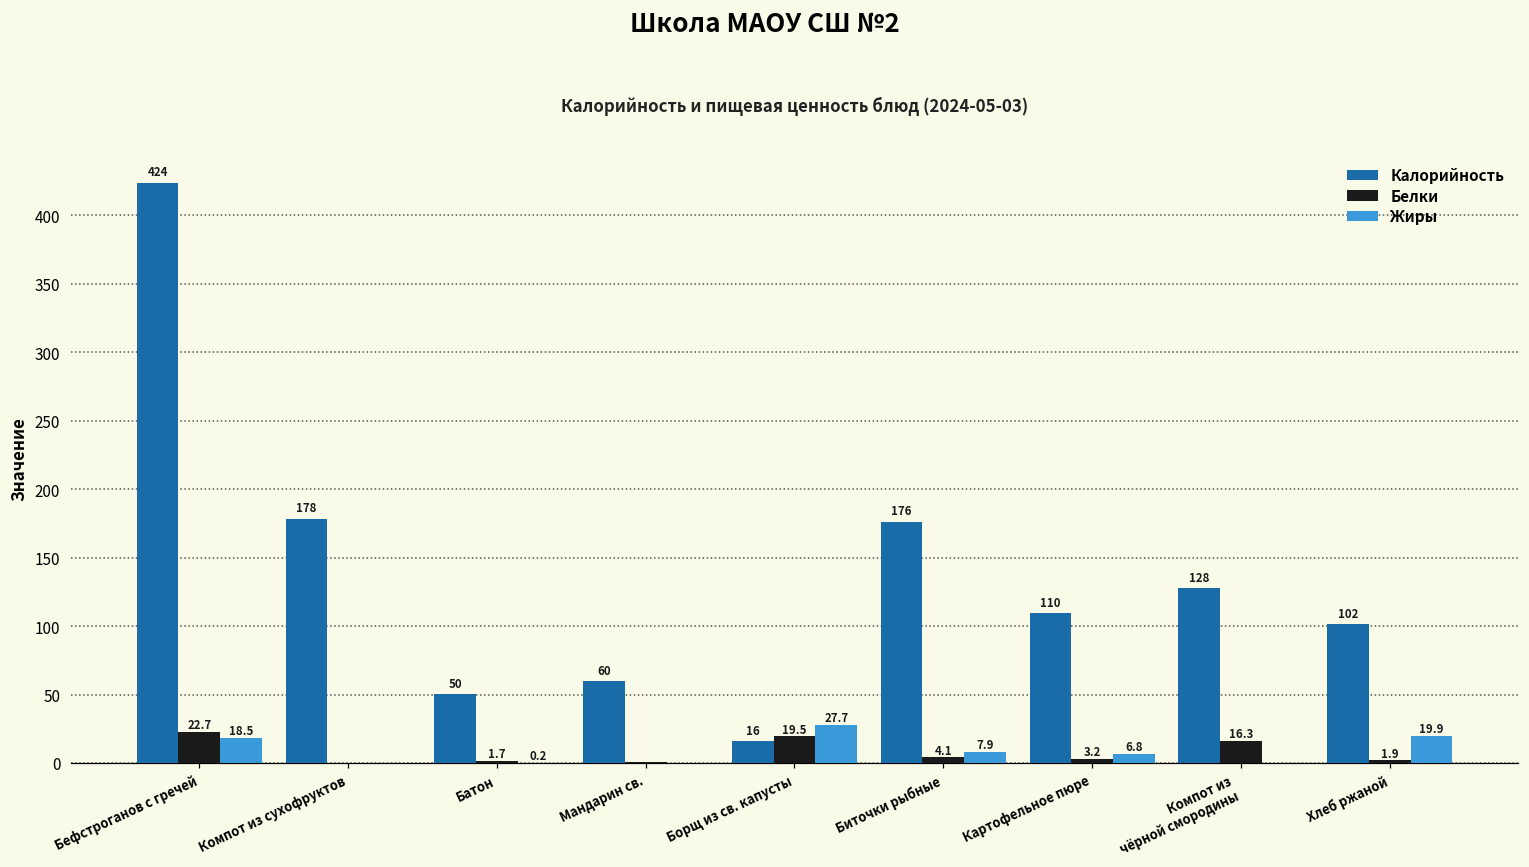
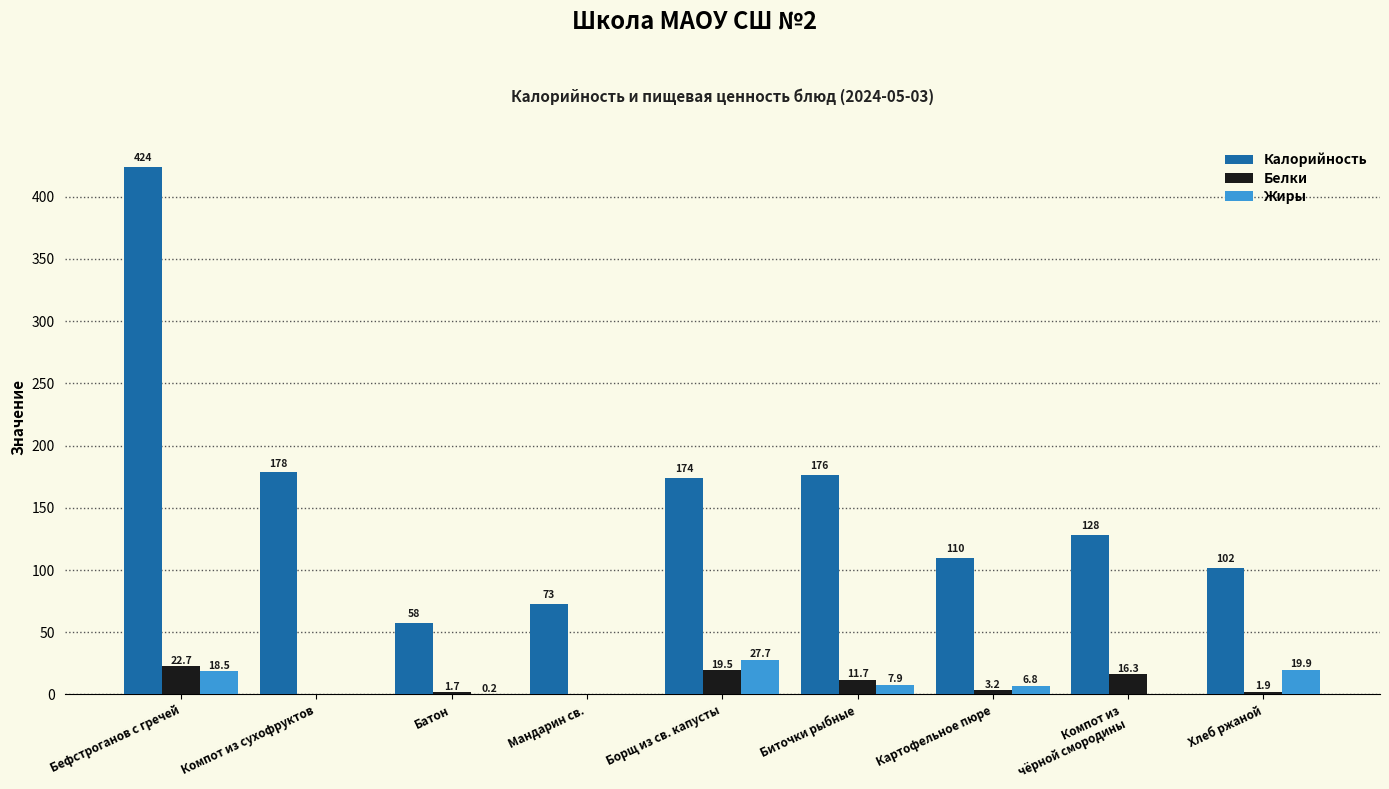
  {
    "Калорийность": {
      "Бефстроганов с гречей": 424,
      "Компот из сухофруктов": 178,
-     "Батон": 50,
-     "Мандарин св.": 60,
-     "Борщ из св. капусты": 16,
+     "Батон": 58,
+     "Мандарин св.": 73,
+     "Борщ из св. капусты": 174,
      "Биточки рыбные": 176,
      "Картофельное пюре": 110,
      "Компот из чёрной смородины": 128,
      "Хлеб ржаной": 102
    },
    "Белки": {
      "Бефстроганов с гречей": 22.7,
      "Батон": 1.7,
      "Борщ из св. капусты": 19.5,
-     "Биточки рыбные": 4.1,
+     "Биточки рыбные": 11.7,
      "Картофельное пюре": 3.2,
      "Компот из чёрной смородины": 16.3,
      "Хлеб ржаной": 1.9
    },
    "Жиры": {
      "Бефстроганов с гречей": 18.5,
      "Батон": 0.2,
      "Борщ из св. капусты": 27.7,
      "Биточки рыбные": 7.9,
      "Картофельное пюре": 6.8,
      "Хлеб ржаной": 19.9
    }
  }
